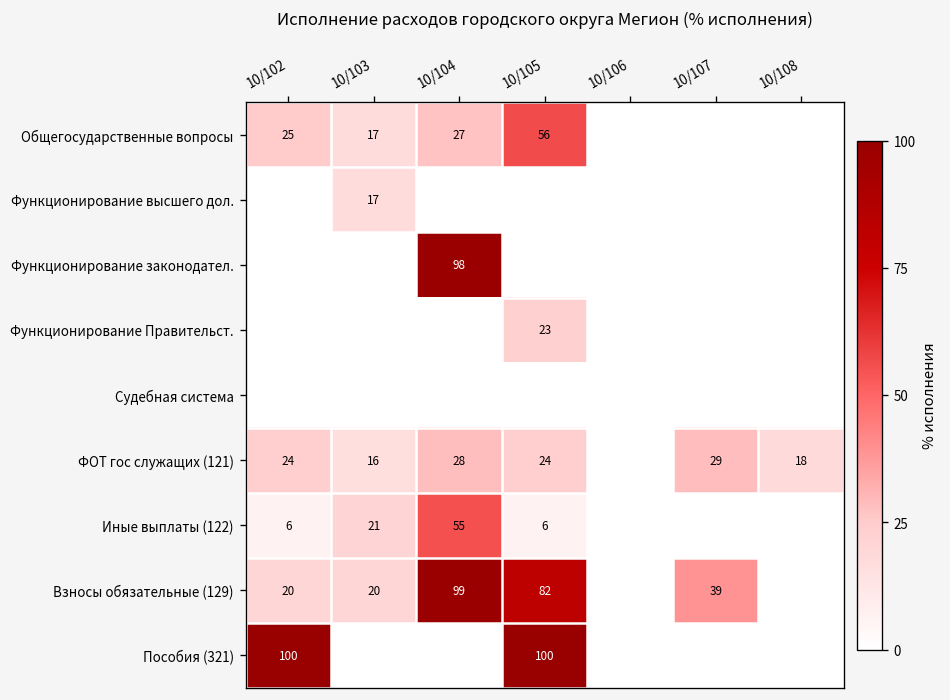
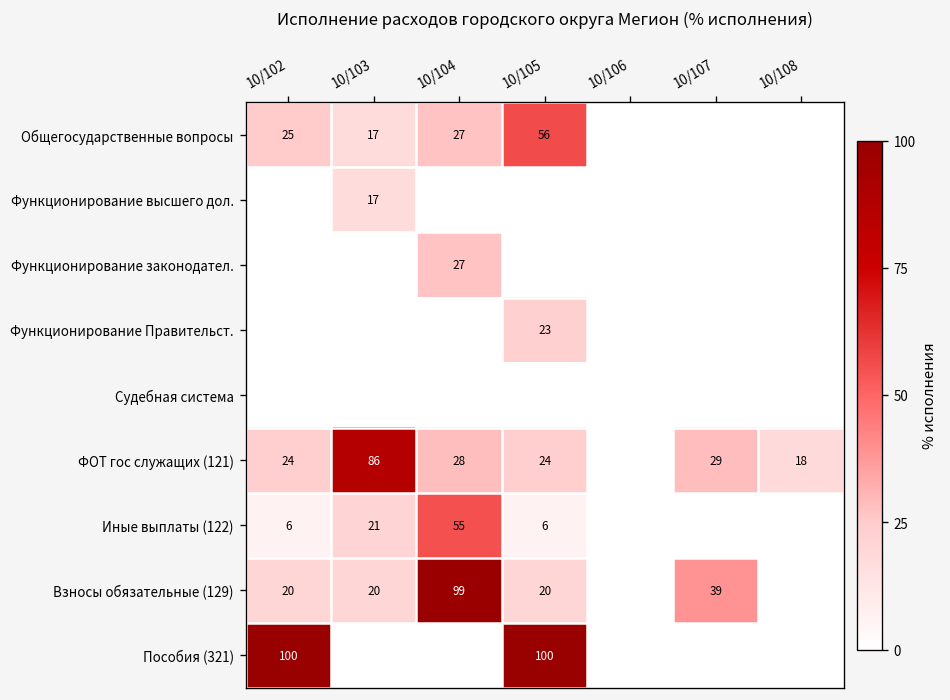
  {
    "Общегосударственные вопросы": {
      "10/102": 25,
      "10/103": 17,
      "10/104": 27,
      "10/105": 56
    },
    "Функционирование высшего дол.": {
      "10/103": 17
    },
    "Функционирование законодател.": {
-     "10/104": 98
+     "10/104": 27
    },
    "Функционирование Правительст.": {
      "10/105": 23
    },
    "ФОТ гос служащих (121)": {
      "10/102": 24,
-     "10/103": 16,
+     "10/103": 86,
      "10/104": 28,
      "10/105": 24,
      "10/107": 29,
      "10/108": 18
    },
    "Иные выплаты (122)": {
      "10/102": 6,
      "10/103": 21,
      "10/104": 55,
      "10/105": 6
    },
    "Взносы обязательные (129)": {
      "10/102": 20,
      "10/103": 20,
      "10/104": 99,
-     "10/105": 82,
+     "10/105": 20,
      "10/107": 39
    },
    "Пособия (321)": {
      "10/102": 100,
      "10/105": 100
    }
  }
